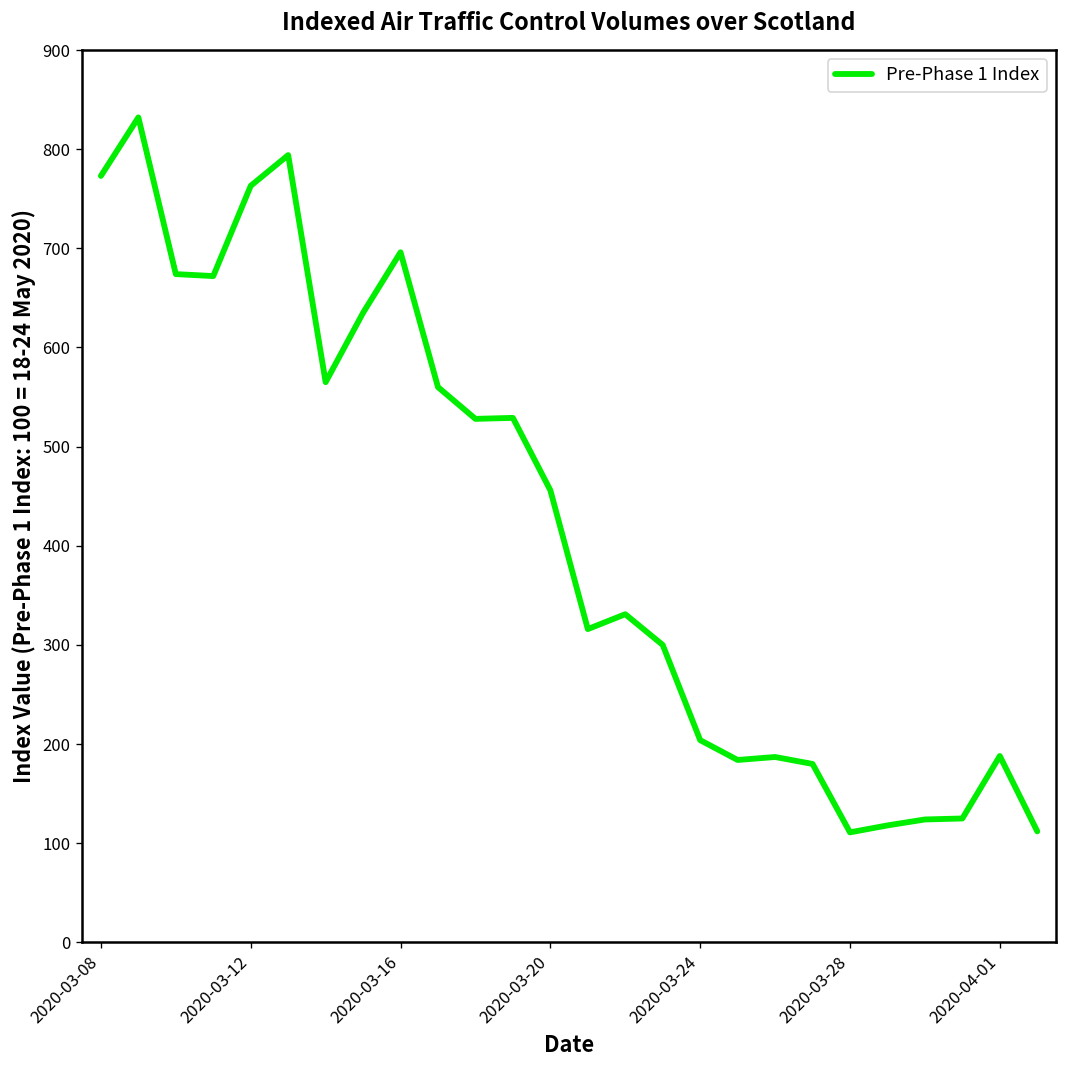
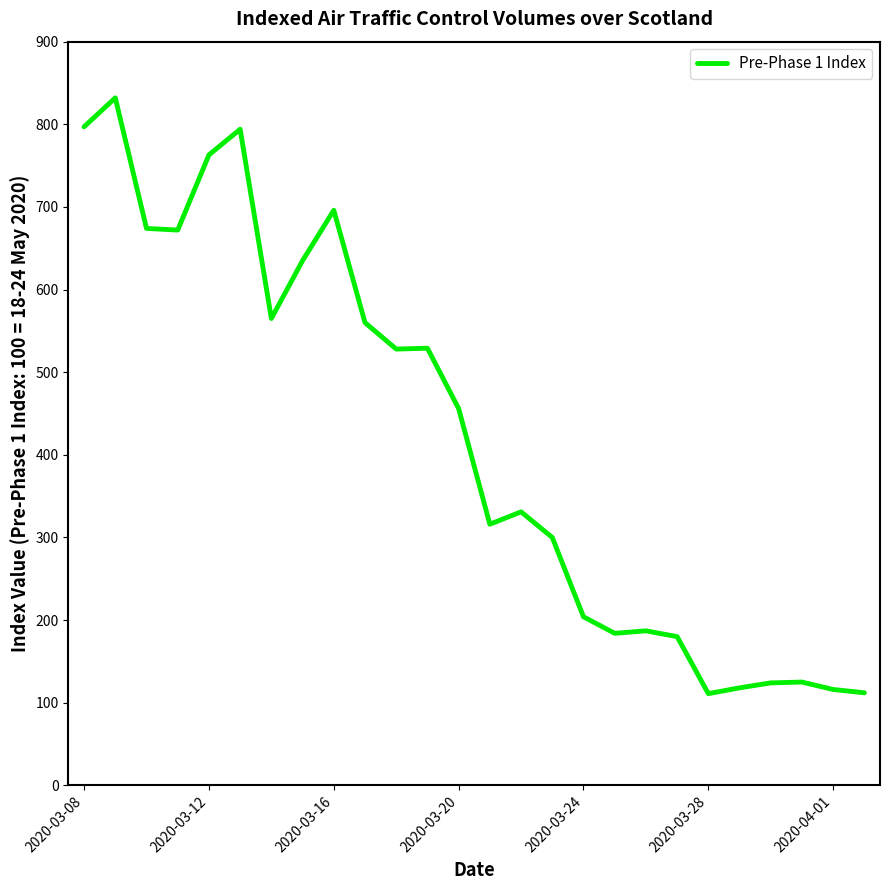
  {
-   "2020-03-08": 770,
+   "2020-03-08": 800,
    "2020-03-12": 760,
    "2020-03-16": 700,
    "2020-03-20": 460,
    "2020-03-24": 200,
    "2020-03-28": 110,
-   "2020-04-01": 190
+   "2020-04-01": 120
  }
